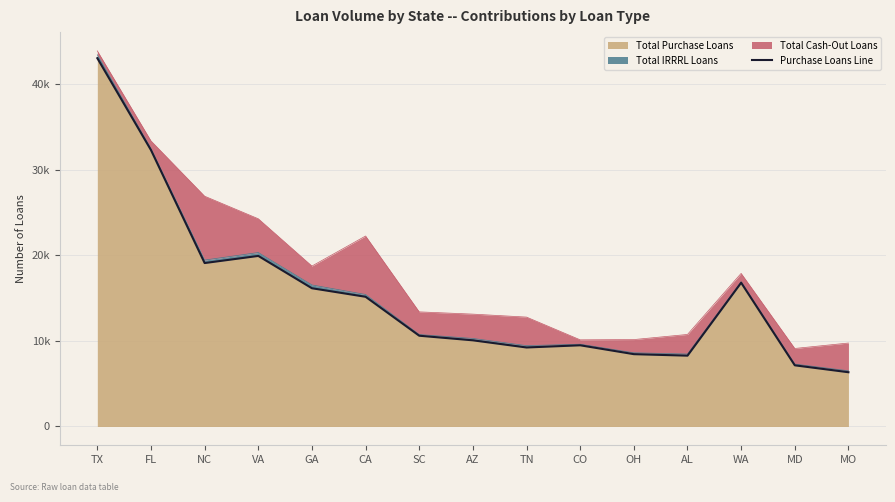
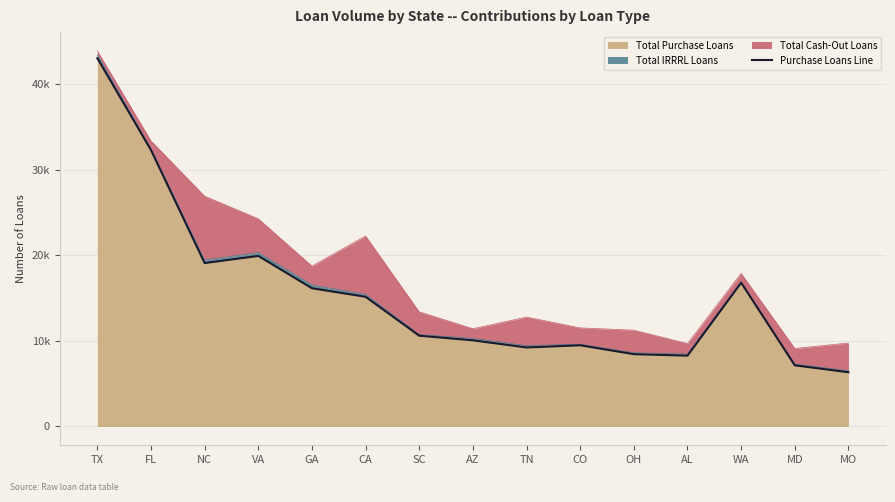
  {
    "Total Purchase Loans": {
      "TX": 43000,
      "NC": 19000,
      "VA": 20000,
      "GA": 16000
    },
    "Total IRRRL Loans": {
      "TX": 0,
      "NC": 0,
      "VA": 0,
      "GA": 0
    },
    "Total Cash-Out Loans": {
      "TX": 0,
      "FL": 1000,
      "NC": 7000,
      "VA": 4000,
      "GA": 2000,
      "CA": 7000,
      "SC": 3000,
-     "AZ": 3000,
+     "AZ": 1000,
      "TN": 3000,
-     "CO": 1000,
-     "OH": 2000,
-     "AL": 2000,
+     "CO": 2000,
+     "OH": 3000,
+     "AL": 1000,
      "WA": 1000,
      "MD": 2000,
      "MO": 3000
    }
  }
